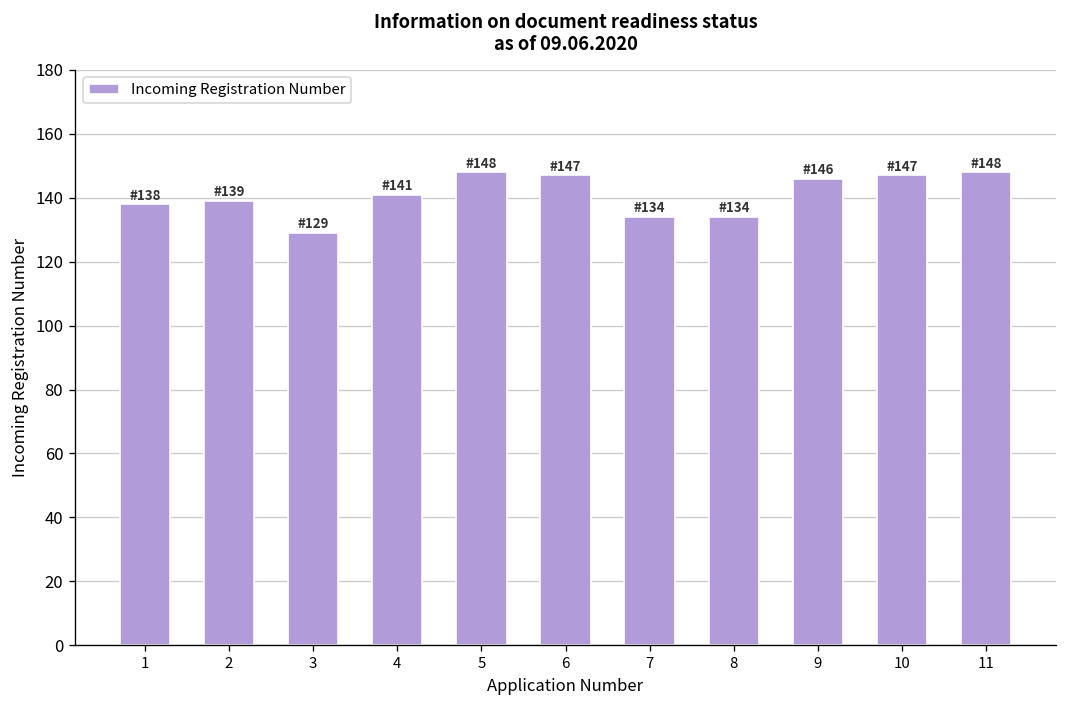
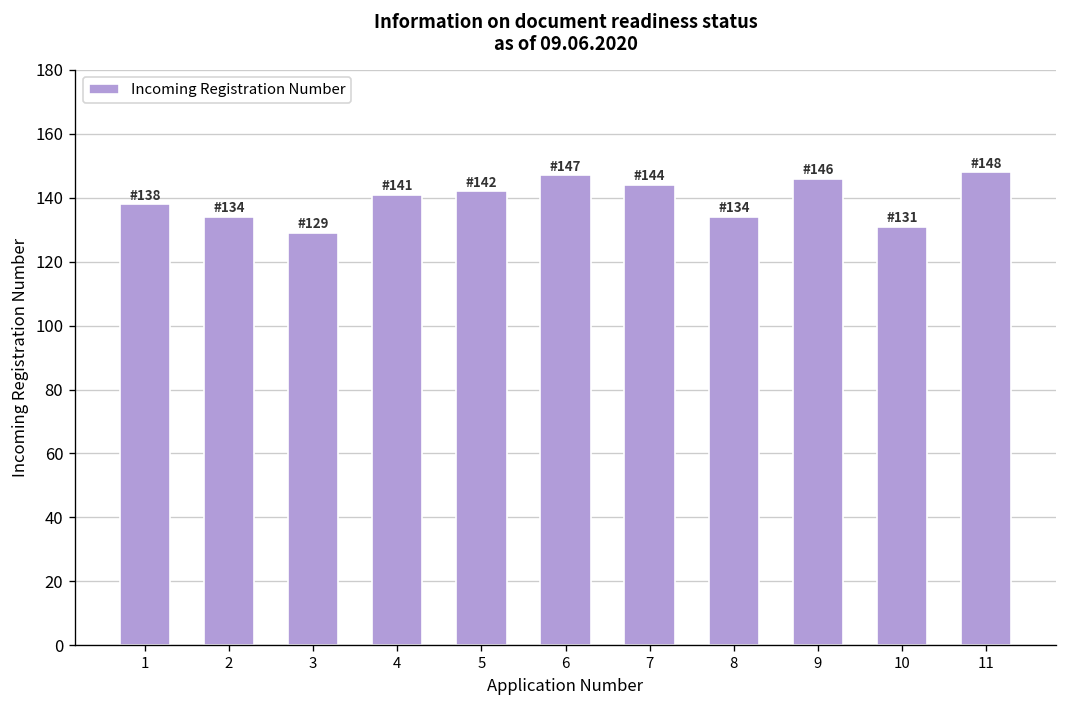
  {
    "1": 138,
-   "2": 139,
+   "2": 134,
    "3": 129,
    "4": 141,
-   "5": 148,
+   "5": 142,
    "6": 147,
-   "7": 134,
+   "7": 144,
    "8": 134,
    "9": 146,
-   "10": 147,
+   "10": 131,
    "11": 148
  }
